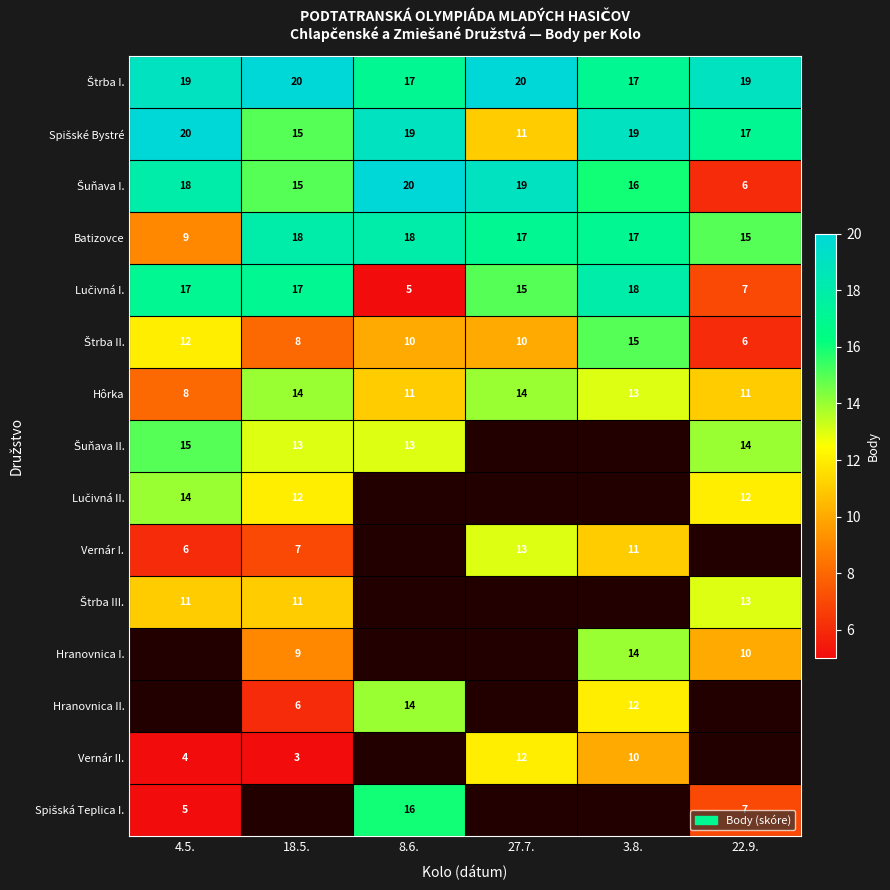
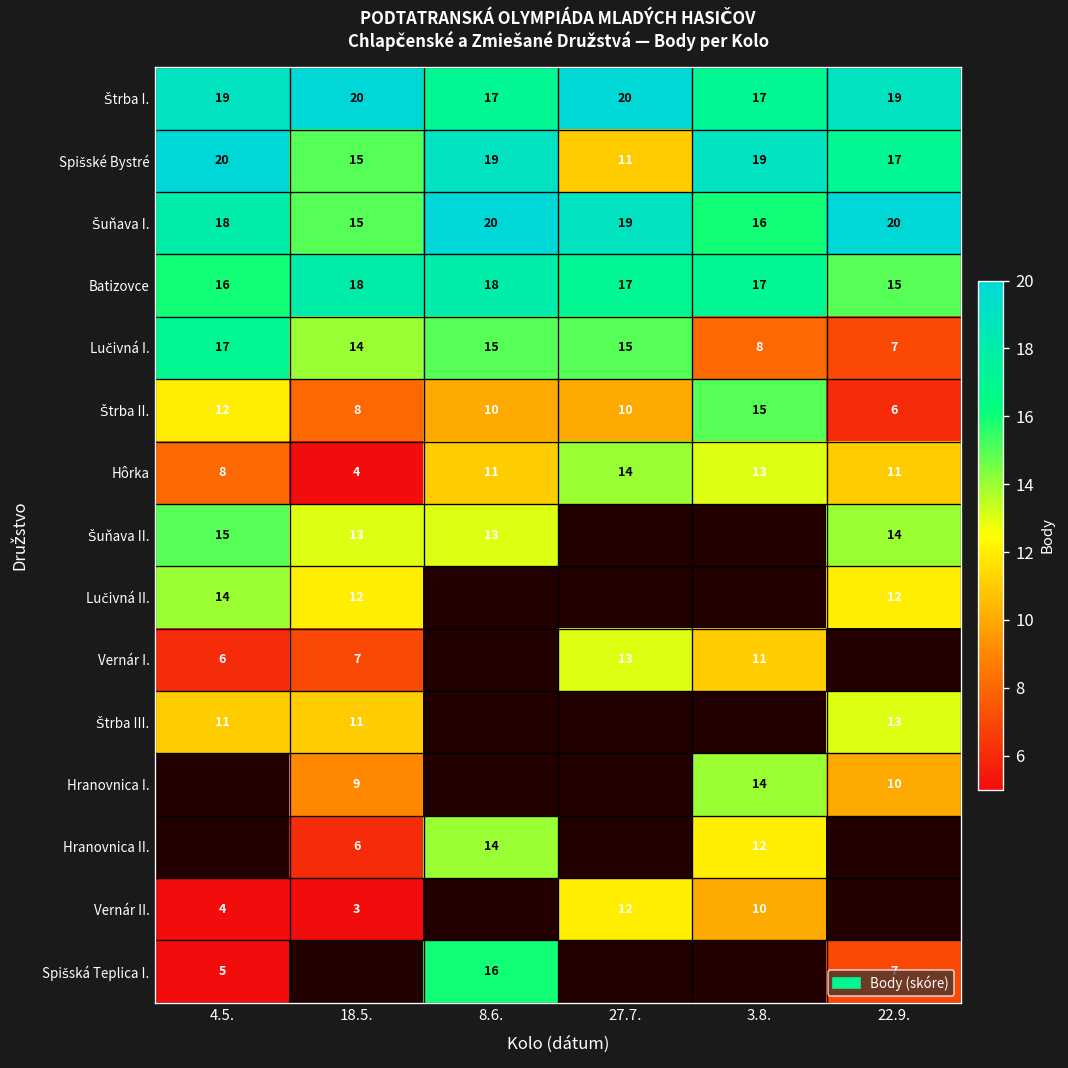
  {
    "Štrba I.": {
      "4.5.": 19,
      "18.5.": 20,
      "8.6.": 17,
      "27.7.": 20,
      "3.8.": 17,
      "22.9.": 19
    },
    "Spišské Bystré": {
      "4.5.": 20,
      "18.5.": 15,
      "8.6.": 19,
      "27.7.": 11,
      "3.8.": 19,
      "22.9.": 17
    },
    "Šuňava I.": {
      "4.5.": 18,
      "18.5.": 15,
      "8.6.": 20,
      "27.7.": 19,
      "3.8.": 16,
-     "22.9.": 6
+     "22.9.": 20
    },
    "Batizovce": {
-     "4.5.": 9,
+     "4.5.": 16,
      "18.5.": 18,
      "8.6.": 18,
      "27.7.": 17,
      "3.8.": 17,
      "22.9.": 15
    },
    "Lučivná I.": {
      "4.5.": 17,
-     "18.5.": 17,
-     "8.6.": 5,
+     "18.5.": 14,
+     "8.6.": 15,
      "27.7.": 15,
-     "3.8.": 18,
+     "3.8.": 8,
      "22.9.": 7
    },
    "Štrba II.": {
      "4.5.": 12,
      "18.5.": 8,
      "8.6.": 10,
      "27.7.": 10,
      "3.8.": 15,
      "22.9.": 6
    },
    "Hôrka": {
      "4.5.": 8,
-     "18.5.": 14,
+     "18.5.": 4,
      "8.6.": 11,
      "27.7.": 14,
      "3.8.": 13,
      "22.9.": 11
    },
    "Šuňava II.": {
      "4.5.": 15,
      "18.5.": 13,
      "8.6.": 13,
      "22.9.": 14
    },
    "Lučivná II.": {
      "4.5.": 14,
      "18.5.": 12,
      "22.9.": 12
    },
    "Vernár I.": {
      "4.5.": 6,
      "18.5.": 7,
      "27.7.": 13,
      "3.8.": 11
    },
    "Štrba III.": {
      "4.5.": 11,
      "18.5.": 11,
      "22.9.": 13
    },
    "Hranovnica I.": {
      "18.5.": 9,
      "3.8.": 14,
      "22.9.": 10
    },
    "Hranovnica II.": {
      "18.5.": 6,
      "8.6.": 14,
      "3.8.": 12
    },
    "Vernár II.": {
      "4.5.": 4,
      "18.5.": 3,
      "27.7.": 12,
      "3.8.": 10
    },
    "Spišská Teplica I.": {
      "4.5.": 5,
      "8.6.": 16
    }
  }
